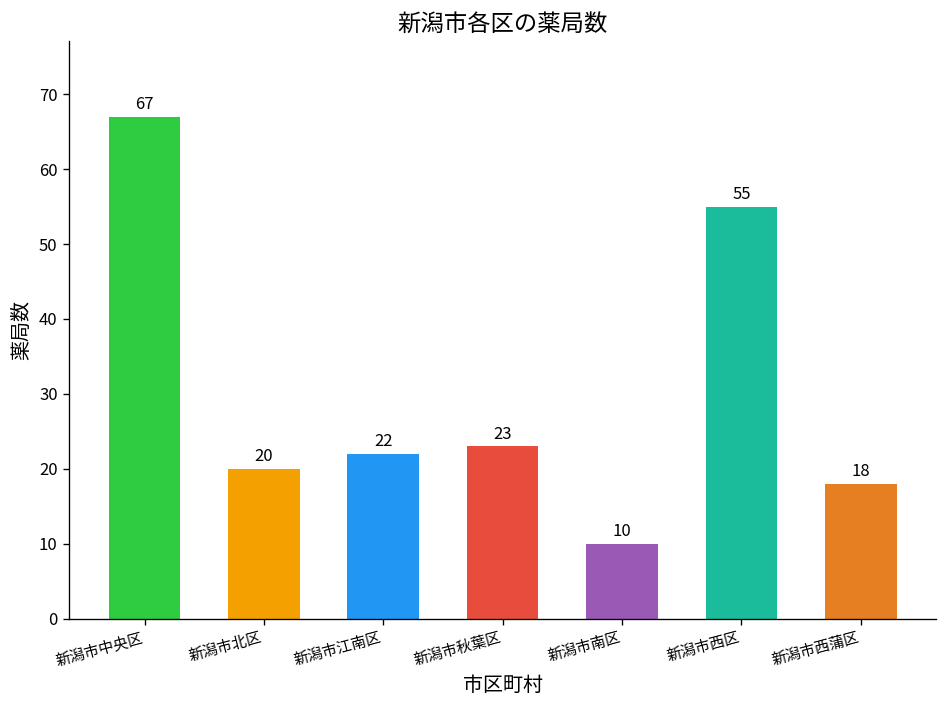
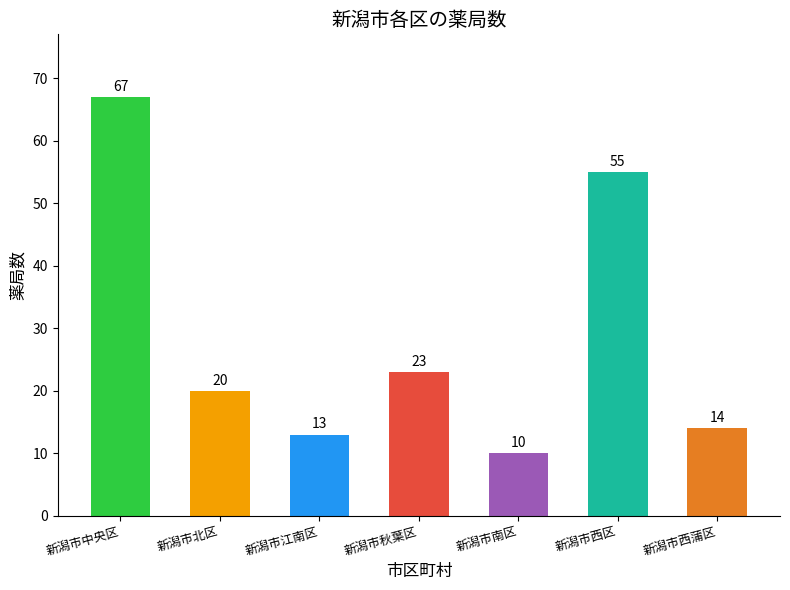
  {
    "新潟市中央区": 67,
    "新潟市北区": 20,
-   "新潟市江南区": 22,
+   "新潟市江南区": 13,
    "新潟市秋葉区": 23,
    "新潟市南区": 10,
    "新潟市西区": 55,
-   "新潟市西蒲区": 18
+   "新潟市西蒲区": 14
  }
